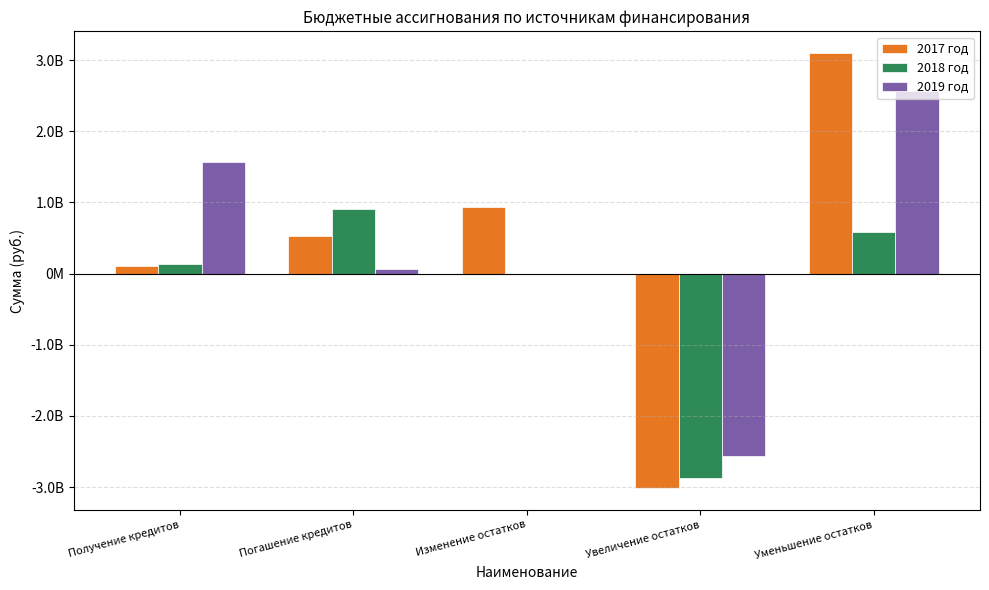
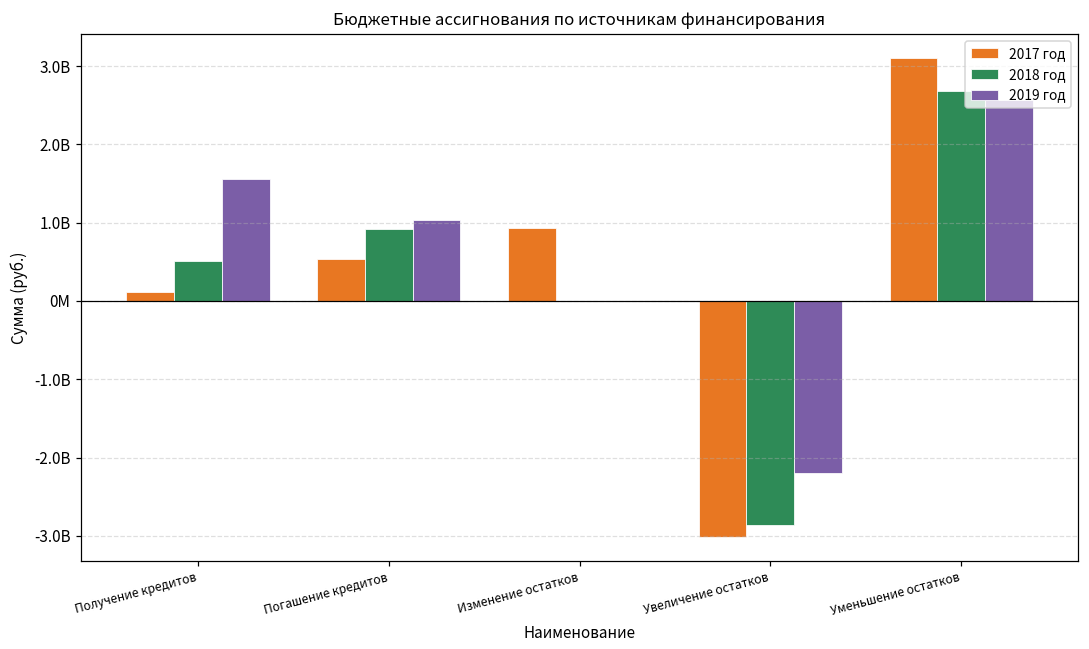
  {
    "2017 год": {
      "Получение кредитов": 100000000,
      "Погашение кредитов": 500000000,
      "Изменение остатков": 900000000,
      "Увеличение остатков": -3000000000,
      "Уменьшение остатков": 3100000000
    },
    "2018 год": {
-     "Получение кредитов": 100000000,
+     "Получение кредитов": 500000000,
      "Погашение кредитов": 900000000,
      "Изменение остатков": 0,
      "Увеличение остатков": -2900000000,
-     "Уменьшение остатков": 600000000
+     "Уменьшение остатков": 2700000000
    },
    "2019 год": {
      "Получение кредитов": 1600000000,
-     "Погашение кредитов": 100000000,
+     "Погашение кредитов": 1000000000,
      "Изменение остатков": 0,
-     "Увеличение остатков": -2600000000
+     "Увеличение остатков": -2200000000
    }
  }
